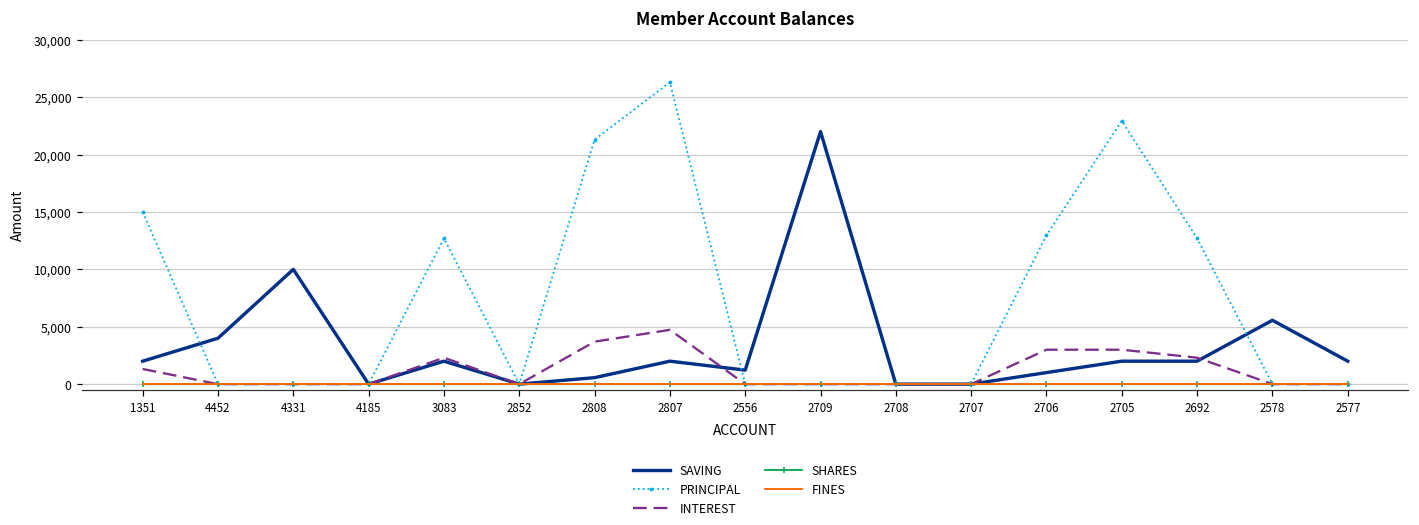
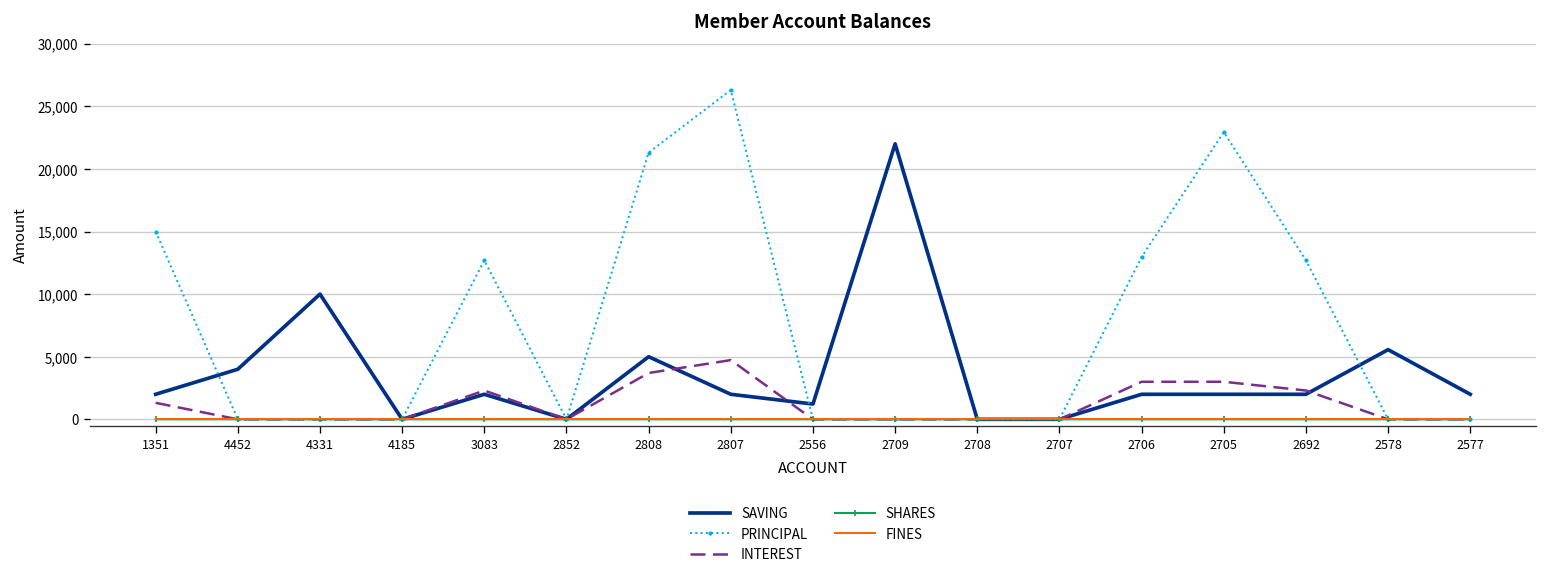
  {
    "SAVING": {
      "1351": "2,000",
      "4452": "4,000",
      "4331": "10,000",
      "3083": "2,000",
-     "2808": "600",
+     "2808": "5,000",
      "2807": "2,000",
      "2556": "1,200",
      "2709": "22,000",
-     "2706": "1,000",
+     "2706": "2,000",
      "2705": "2,000",
      "2692": "2,000",
      "2578": "5,600",
      "2577": "2,000"
    },
    "PRINCIPAL": {
      "1351": "15,000",
      "3083": "12,700",
      "2808": "21,300",
      "2807": "26,300",
      "2706": "13,000",
      "2705": "22,900",
      "2692": "12,700"
    },
    "INTEREST": {
      "1351": "1,300",
      "3083": "2,300",
      "2808": "3,700",
      "2807": "4,700",
      "2706": "3,000",
      "2705": "3,000",
      "2692": "2,300"
    },
    "FINES": {
      "1351": "0",
      "3083": "0",
      "2808": "0",
      "2807": "0",
      "2706": "0",
      "2705": "0",
      "2692": "0"
    }
  }
